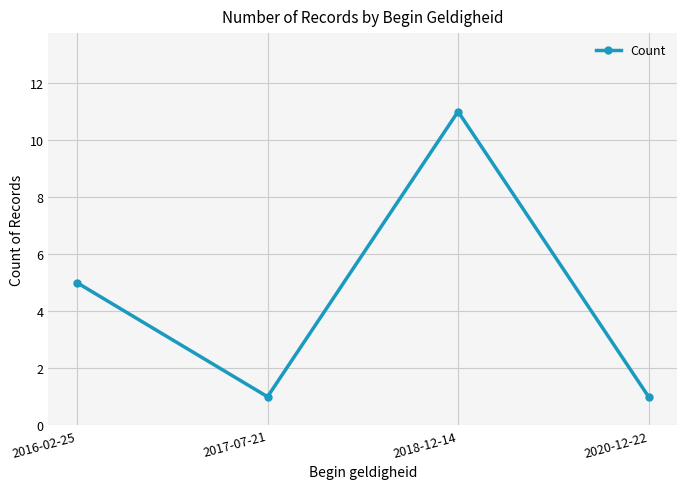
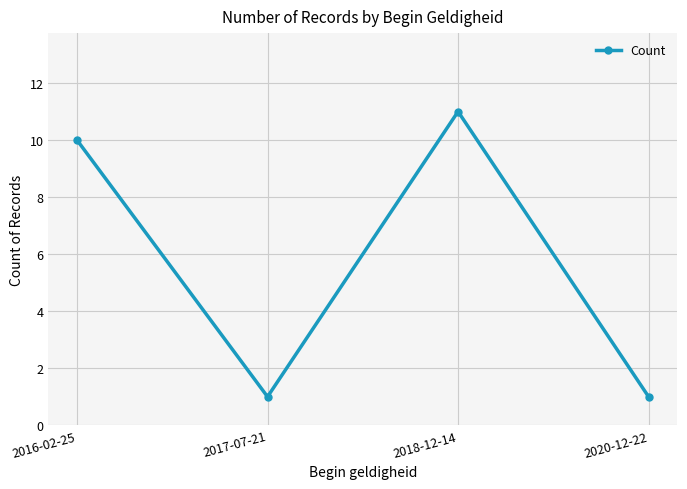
  {
-   "2016-02-25": 5,
+   "2016-02-25": 10,
    "2017-07-21": 1,
    "2018-12-14": 11,
    "2020-12-22": 1
  }
